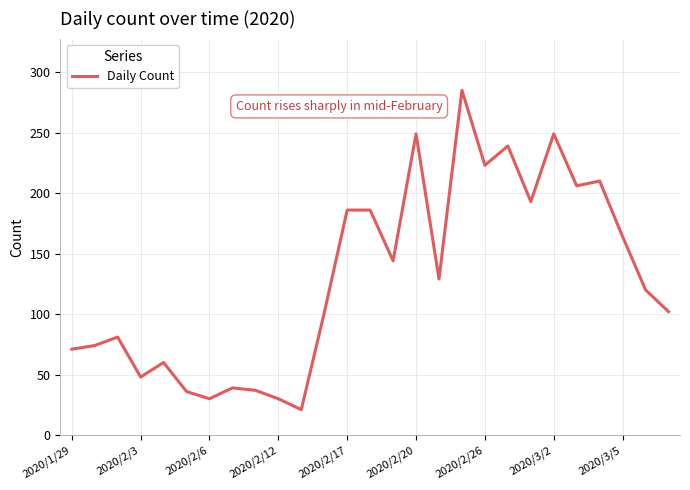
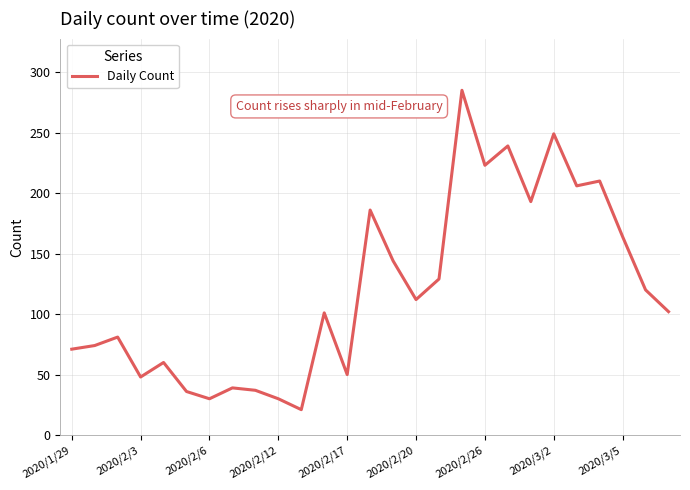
  {
    "2020/1/29": 71,
    "2020/2/3": 48,
    "2020/2/6": 30,
    "2020/2/12": 30,
-   "2020/2/17": 186,
-   "2020/2/20": 249,
+   "2020/2/17": 50,
+   "2020/2/20": 112,
    "2020/2/26": 223,
    "2020/3/2": 249,
    "2020/3/5": 164
  }
